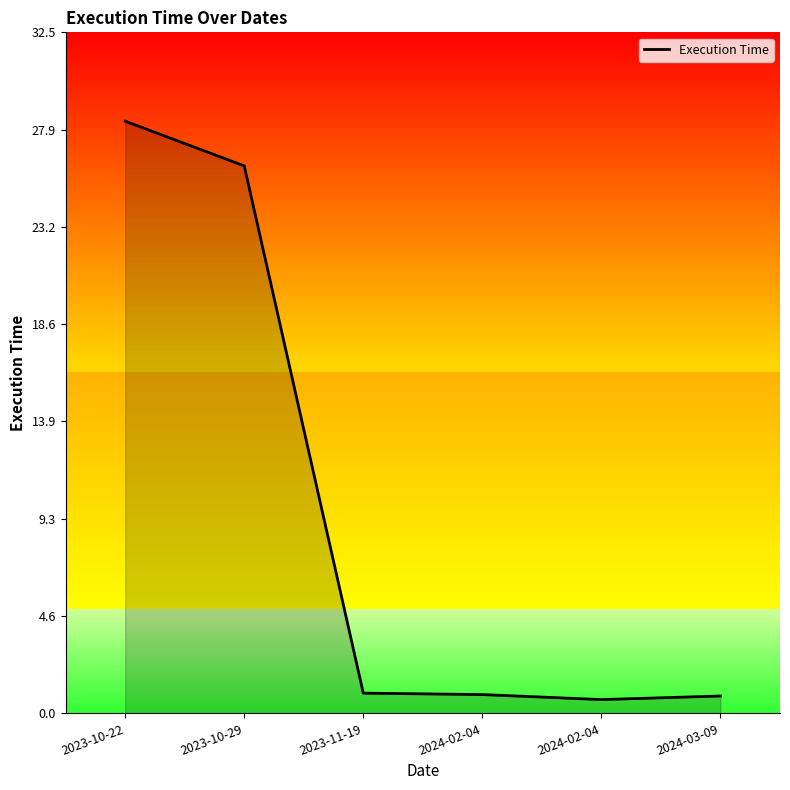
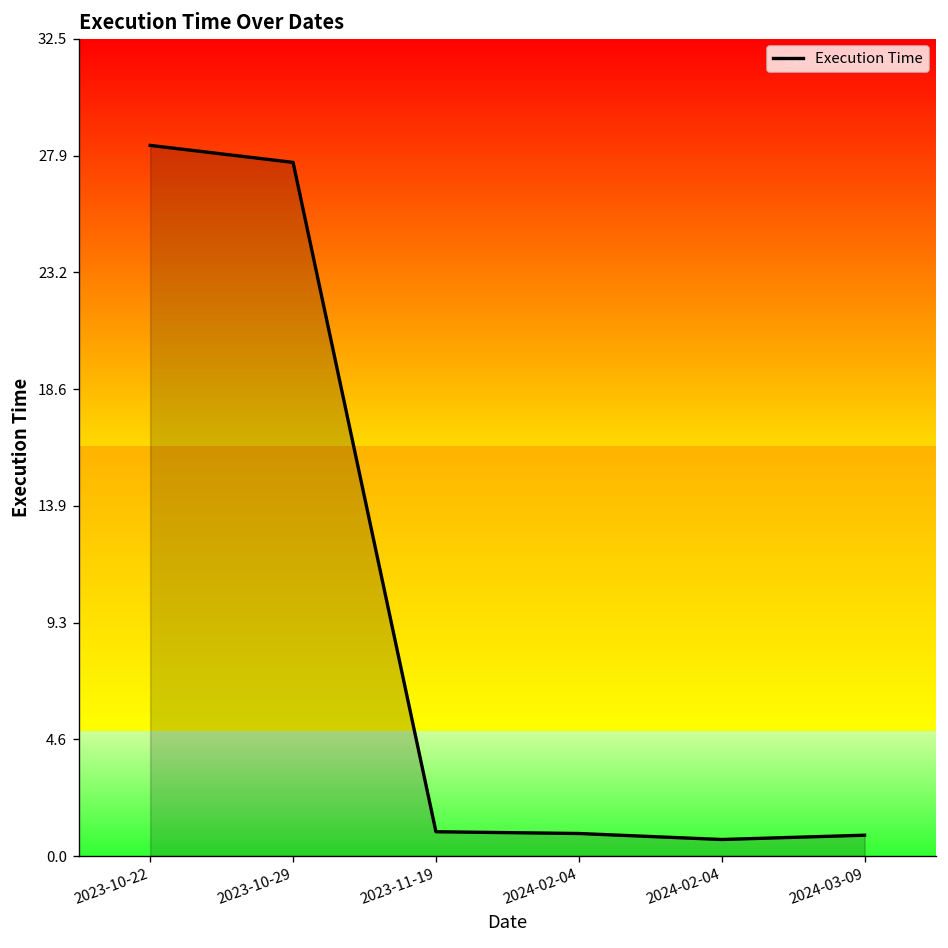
  {
    "2023-10-22": 28.3,
-   "2023-10-29": 26.1,
+   "2023-10-29": 27.6,
    "2023-11-19": 1.0,
    "2024-03-09": 0.8
  }
